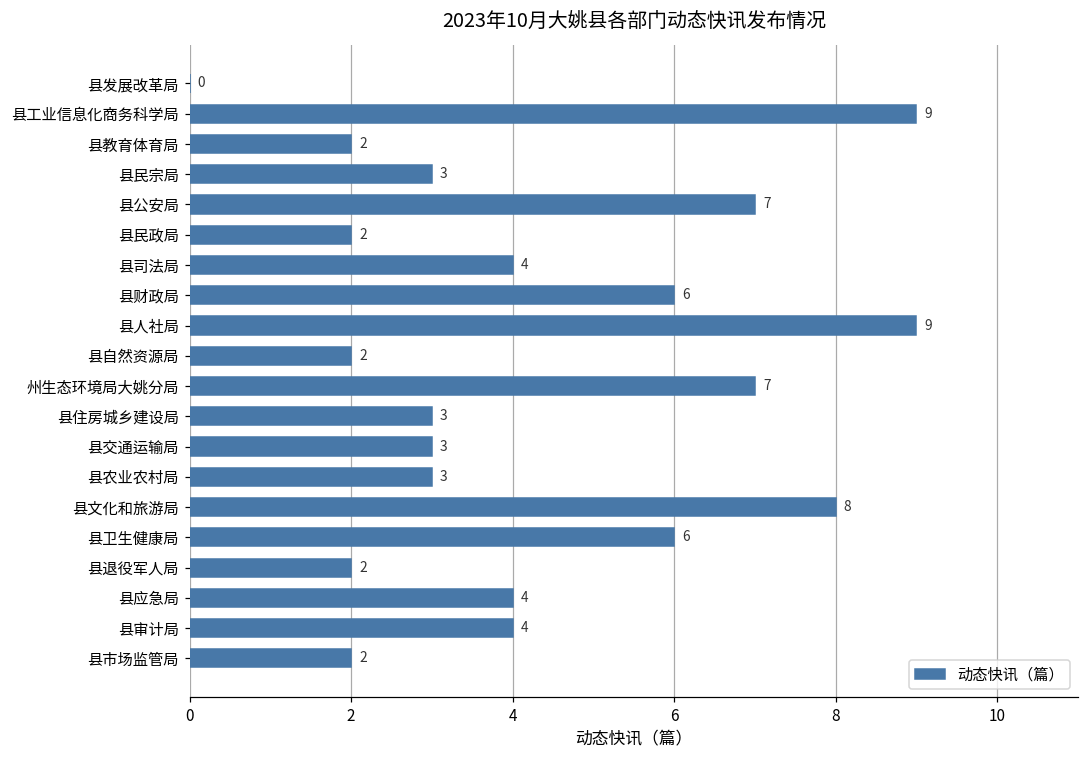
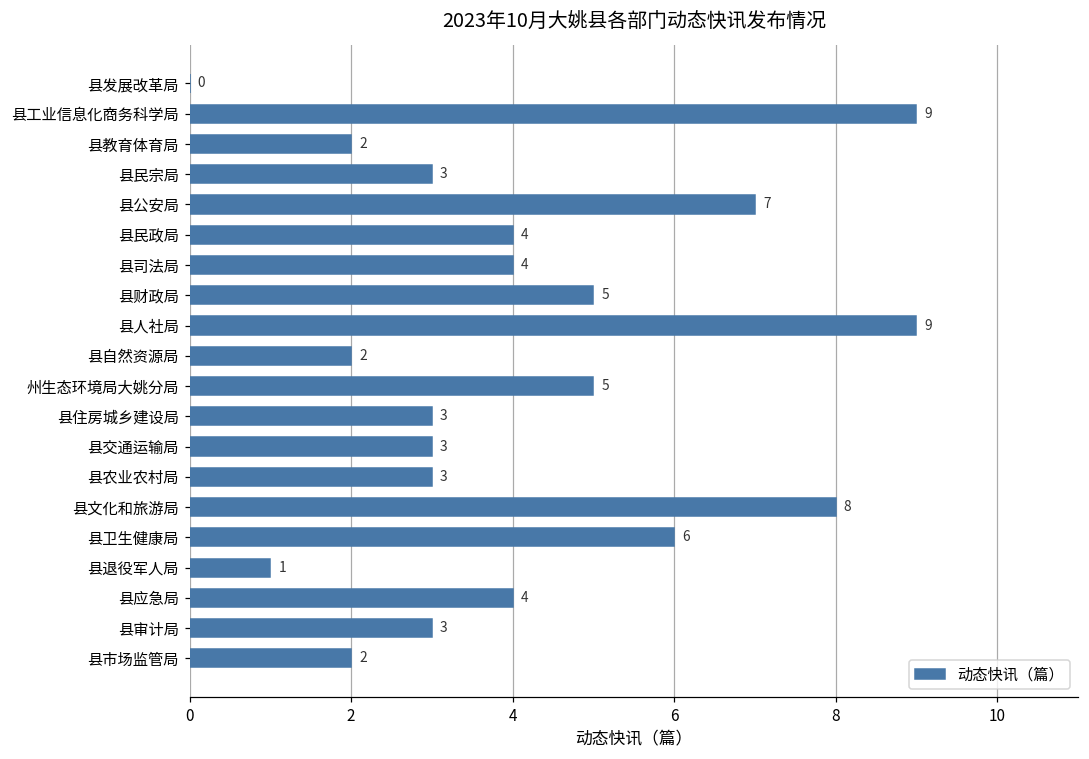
  {
    "县发展改革局": 0,
    "县工业信息化商务科学局": 9,
    "县教育体育局": 2,
    "县民宗局": 3,
    "县公安局": 7,
-   "县民政局": 2,
+   "县民政局": 4,
    "县司法局": 4,
-   "县财政局": 6,
+   "县财政局": 5,
    "县人社局": 9,
    "县自然资源局": 2,
-   "州生态环境局大姚分局": 7,
+   "州生态环境局大姚分局": 5,
    "县住房城乡建设局": 3,
    "县交通运输局": 3,
    "县农业农村局": 3,
    "县文化和旅游局": 8,
    "县卫生健康局": 6,
-   "县退役军人局": 2,
+   "县退役军人局": 1,
    "县应急局": 4,
-   "县审计局": 4,
+   "县审计局": 3,
    "县市场监管局": 2
  }
